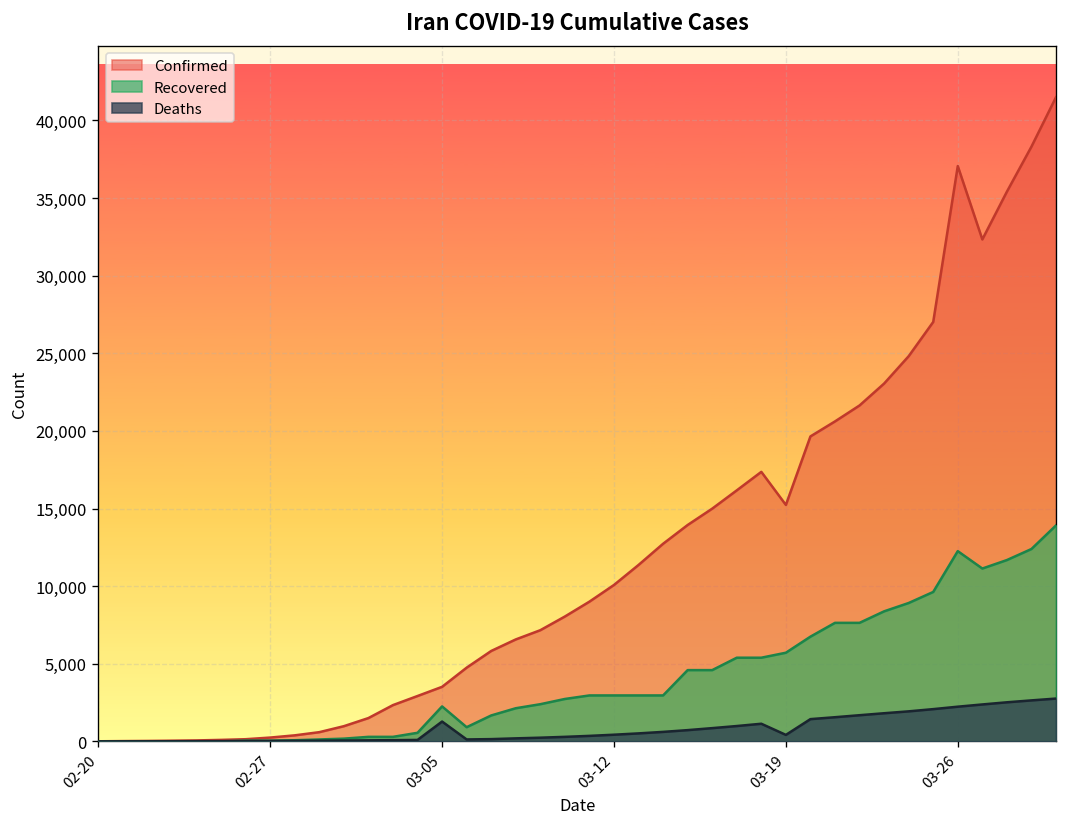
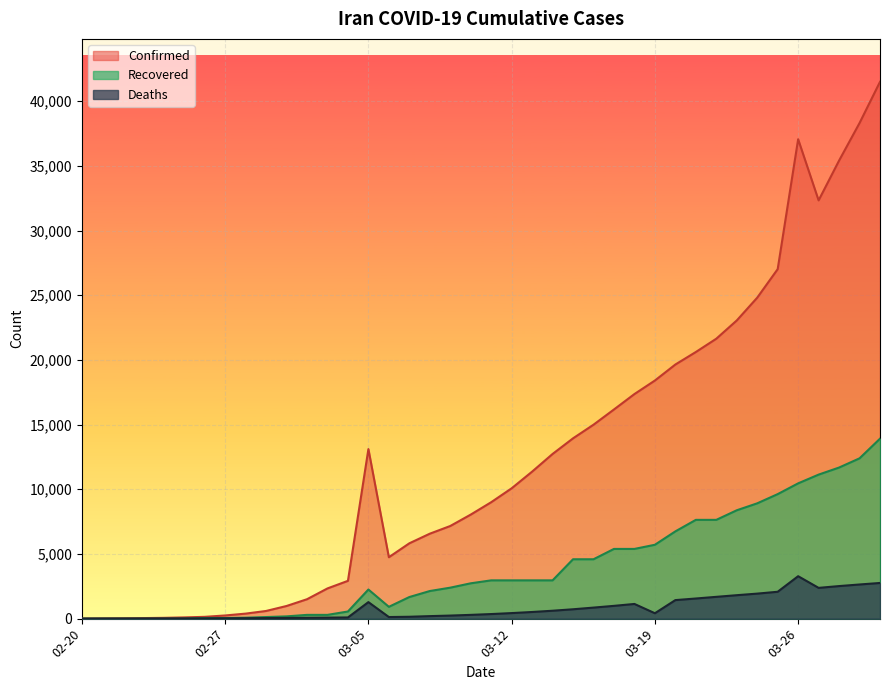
  {
    "Confirmed": {
-     "03-05": "3,500",
+     "03-05": "13,100",
      "03-12": "10,100",
-     "03-19": "15,200",
+     "03-19": "18,400",
      "03-26": "37,100"
    },
    "Recovered": {
      "03-05": "2,300",
      "03-12": "3,000",
      "03-19": "5,700",
-     "03-26": "12,300"
+     "03-26": "10,500"
    },
    "Deaths": {
      "03-05": "1,300",
      "03-12": "400",
      "03-19": "400",
-     "03-26": "2,200"
+     "03-26": "3,300"
    }
  }
